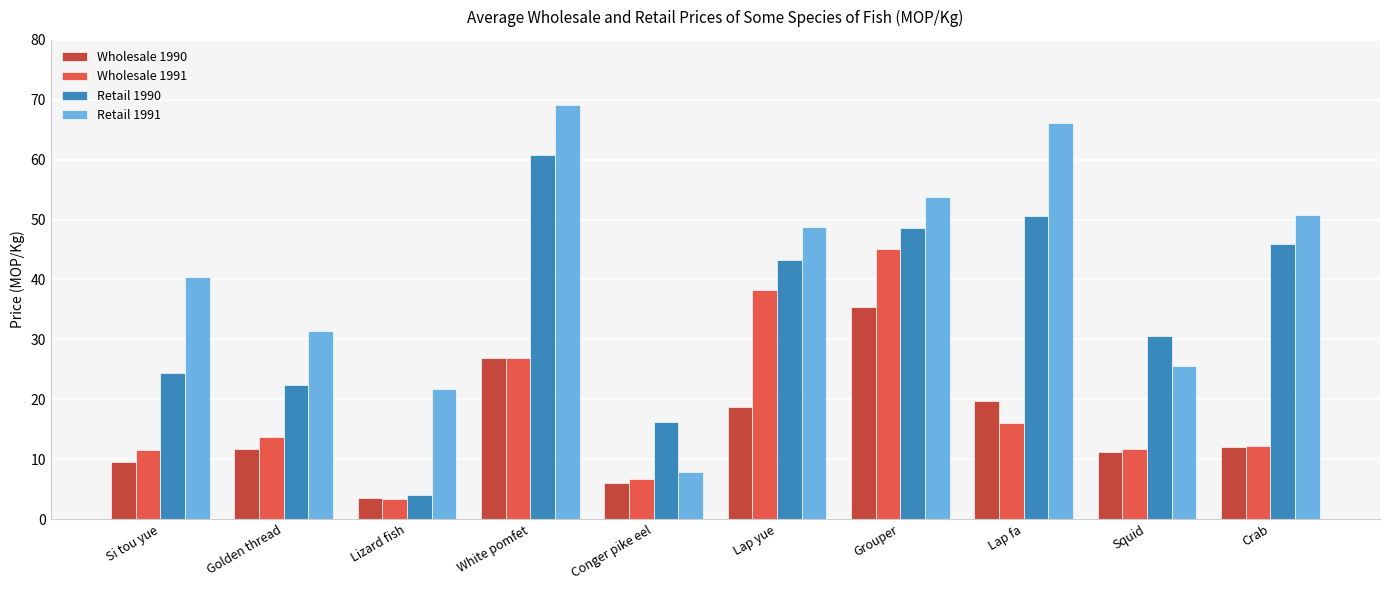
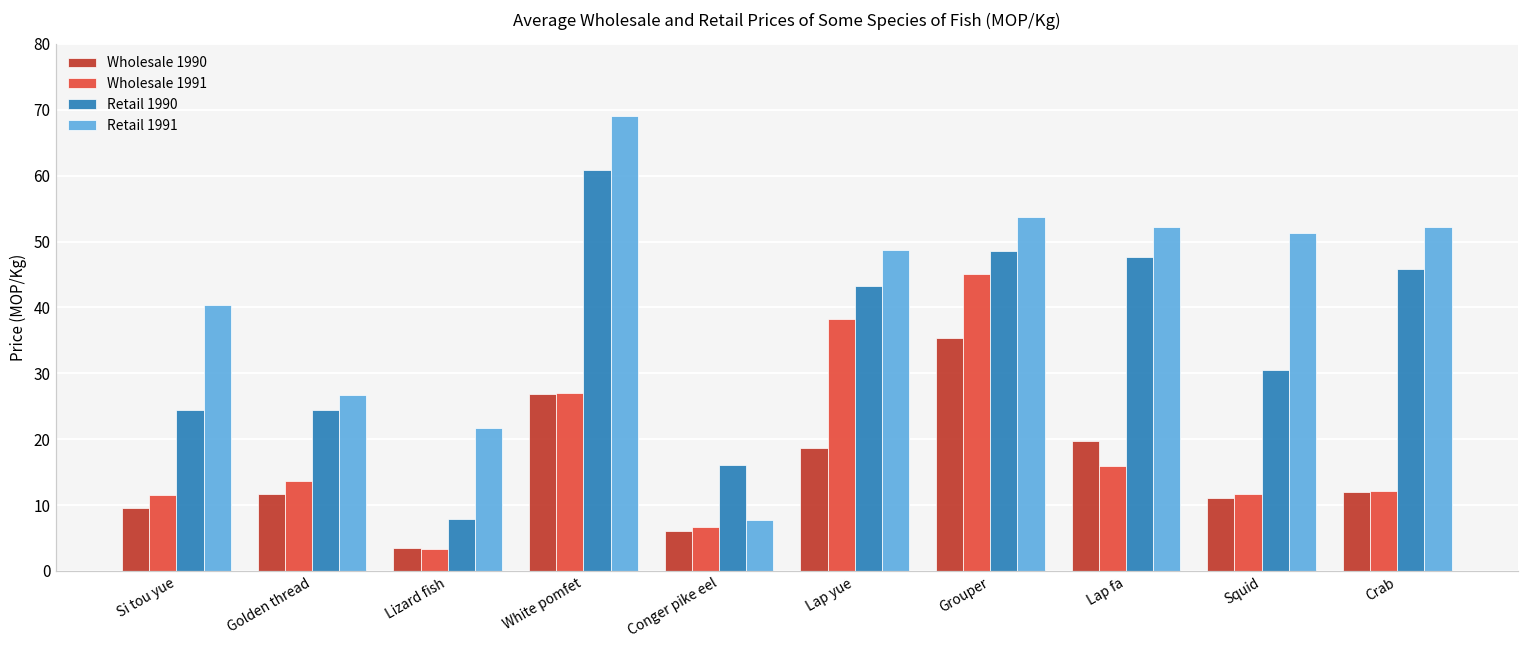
  {
    "Retail 1990": {
      "Si tou yue": 24,
-     "Golden thread": 22,
-     "Lizard fish": 4,
+     "Golden thread": 24,
+     "Lizard fish": 8,
      "White pomfet": 61,
      "Conger pike eel": 16,
      "Lap yue": 43,
      "Grouper": 49,
-     "Lap fa": 51,
+     "Lap fa": 48,
      "Squid": 31,
      "Crab": 46
    },
    "Retail 1991": {
      "Si tou yue": 40,
-     "Golden thread": 31,
+     "Golden thread": 27,
      "Lizard fish": 22,
      "White pomfet": 69,
      "Conger pike eel": 8,
      "Lap yue": 49,
      "Grouper": 54,
-     "Lap fa": 66,
-     "Squid": 26,
-     "Crab": 51
+     "Lap fa": 52,
+     "Squid": 51,
+     "Crab": 52
    }
  }
